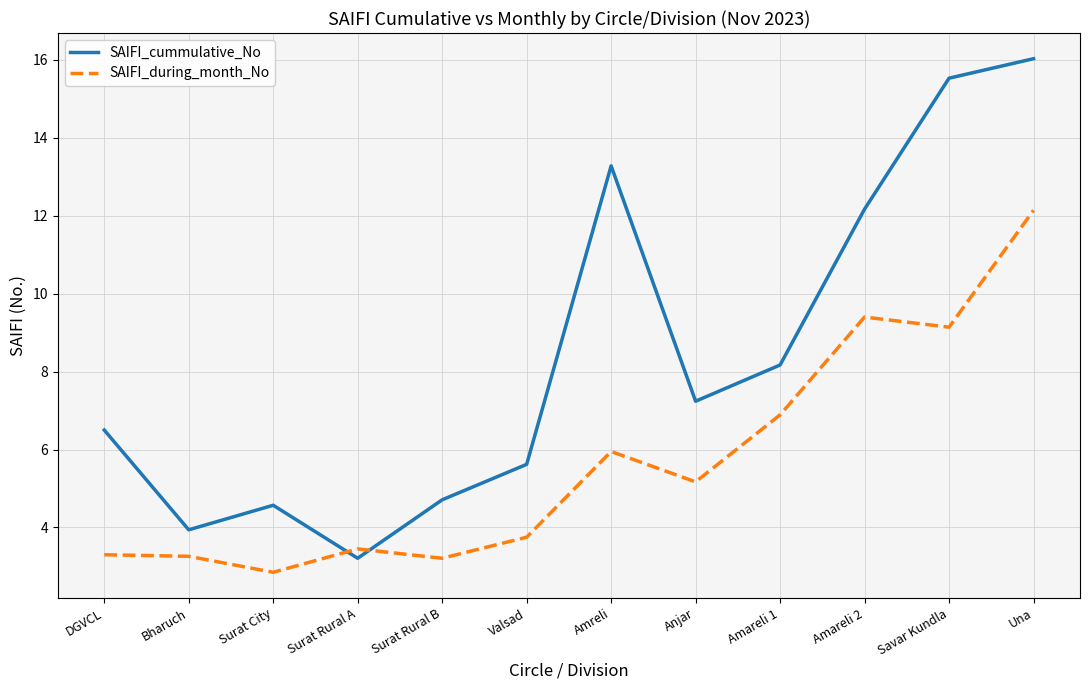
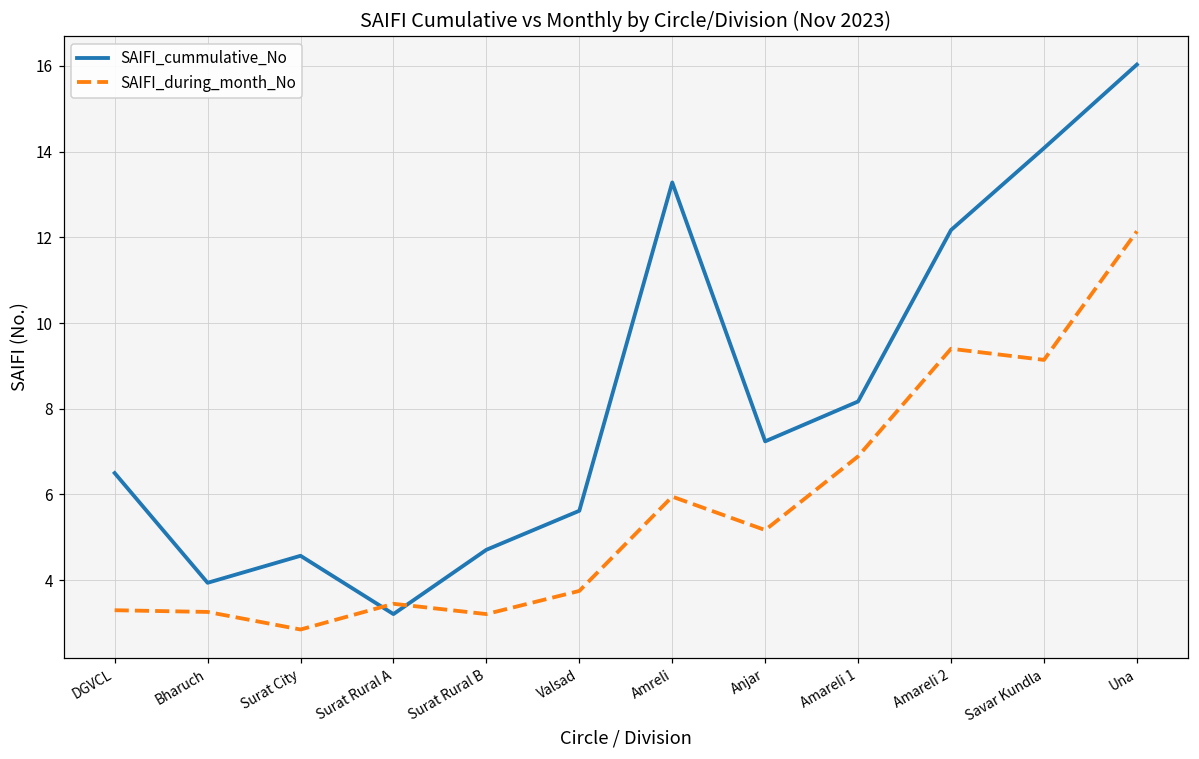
  {
    "SAIFI_cummulative_No": {
      "DGVCL": 6.5,
      "Bharuch": 3.9,
      "Surat City": 4.6,
      "Surat Rural A": 3.2,
      "Surat Rural B": 4.7,
      "Valsad": 5.6,
      "Amreli": 13.3,
      "Anjar": 7.2,
      "Amareli 1": 8.2,
      "Amareli 2": 12.2,
-     "Savar Kundla": 15.5,
+     "Savar Kundla": 14.1,
      "Una": 16.0
    },
    "SAIFI_during_month_No": {
      "DGVCL": 3.3,
      "Bharuch": 3.3,
      "Surat City": 2.9,
      "Surat Rural A": 3.5,
      "Surat Rural B": 3.2,
      "Valsad": 3.8,
      "Amreli": 6.0,
      "Anjar": 5.2,
      "Amareli 1": 6.9,
      "Amareli 2": 9.4,
      "Savar Kundla": 9.1,
      "Una": 12.1
    }
  }
